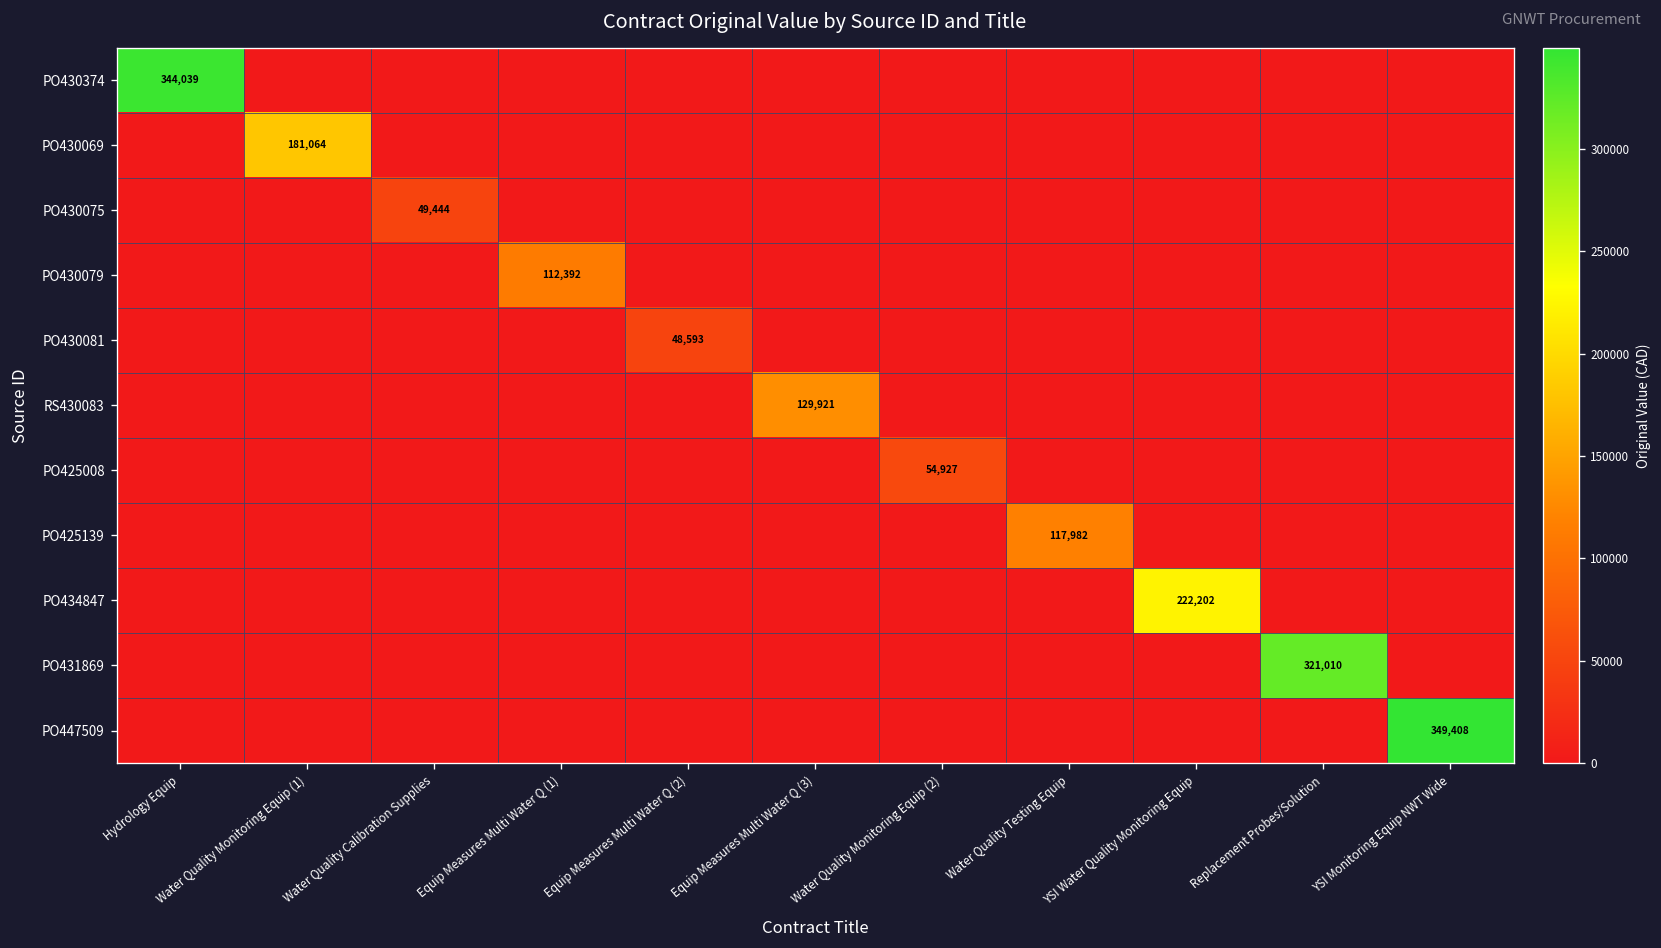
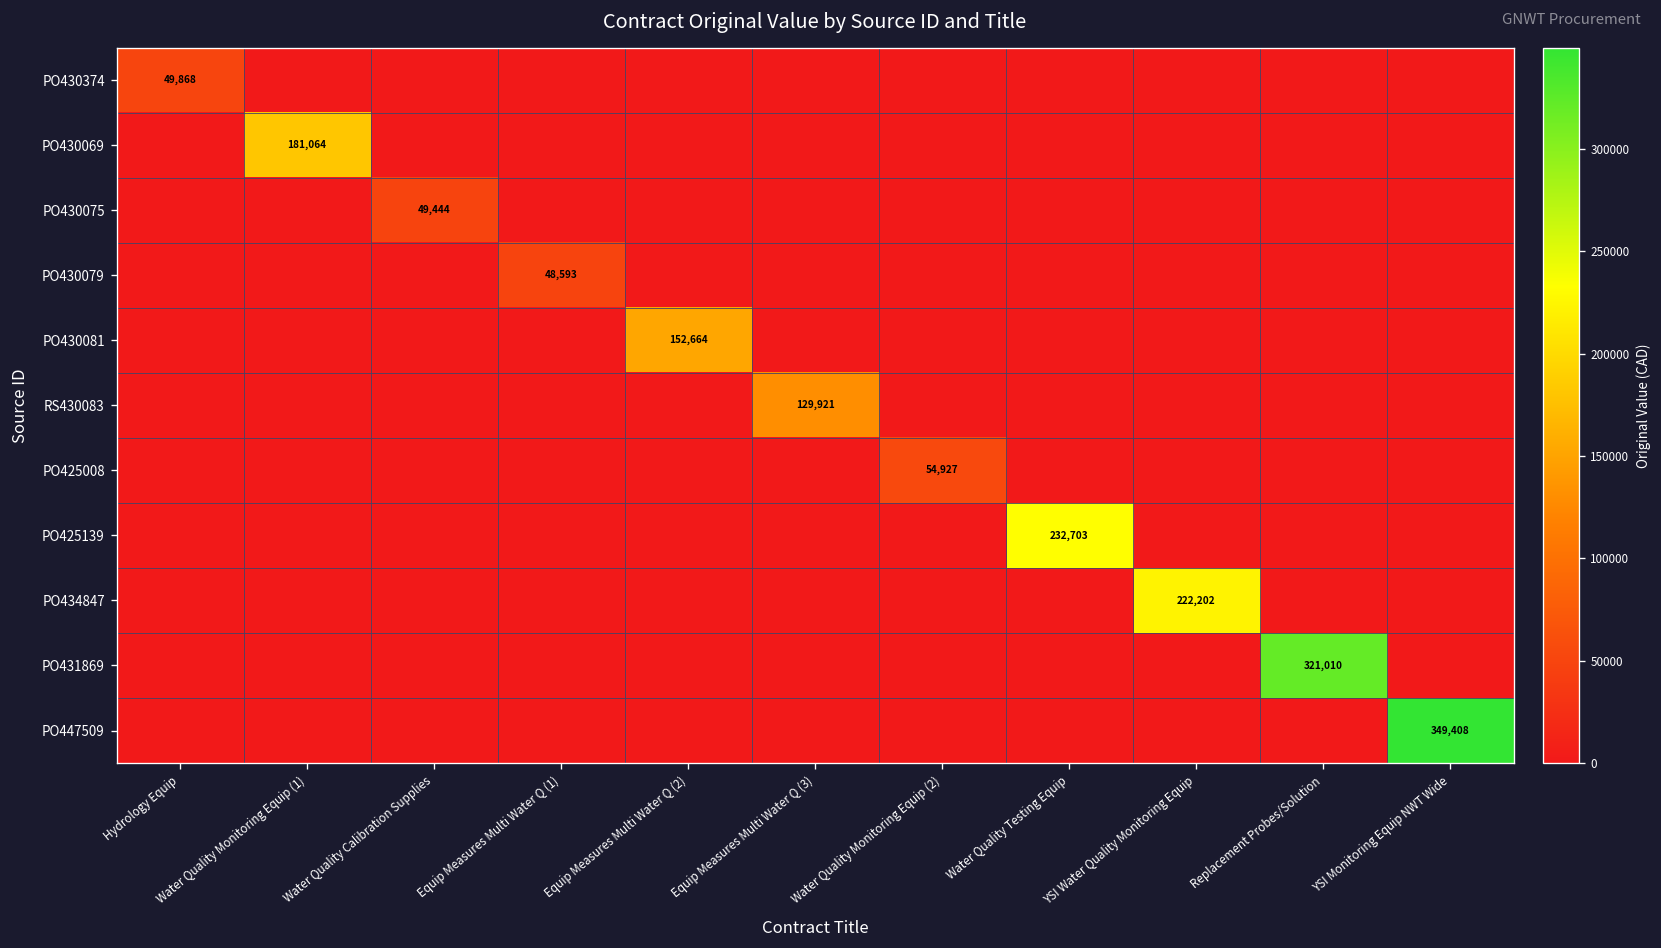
  {
    "PO430374": {
-     "Hydrology Equip": "344,039"
+     "Hydrology Equip": "49,868"
    },
    "PO430069": {
      "Water Quality Monitoring Equip (1)": "181,064"
    },
    "PO430075": {
      "Water Quality Calibration Supplies": "49,444"
    },
    "PO430079": {
-     "Equip Measures Multi Water Q (1)": "112,392"
+     "Equip Measures Multi Water Q (1)": "48,593"
    },
    "PO430081": {
-     "Equip Measures Multi Water Q (2)": "48,593"
+     "Equip Measures Multi Water Q (2)": "152,664"
    },
    "RS430083": {
      "Equip Measures Multi Water Q (3)": "129,921"
    },
    "PO425008": {
      "Water Quality Monitoring Equip (2)": "54,927"
    },
    "PO425139": {
-     "Water Quality Testing Equip": "117,982"
+     "Water Quality Testing Equip": "232,703"
    },
    "PO434847": {
      "YSI Water Quality Monitoring Equip": "222,202"
    },
    "PO431869": {
      "Replacement Probes/Solution": "321,010"
    },
    "PO447509": {
      "YSI Monitoring Equip NWT Wide": "349,408"
    }
  }
